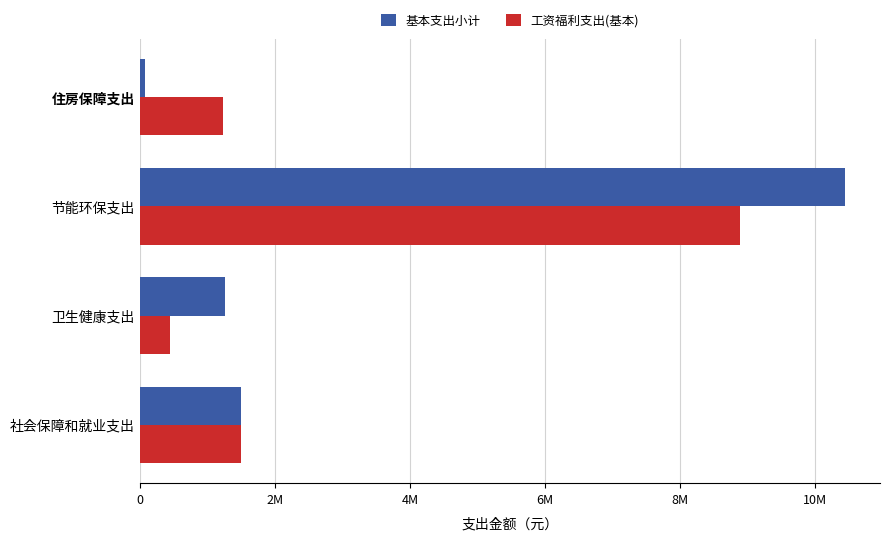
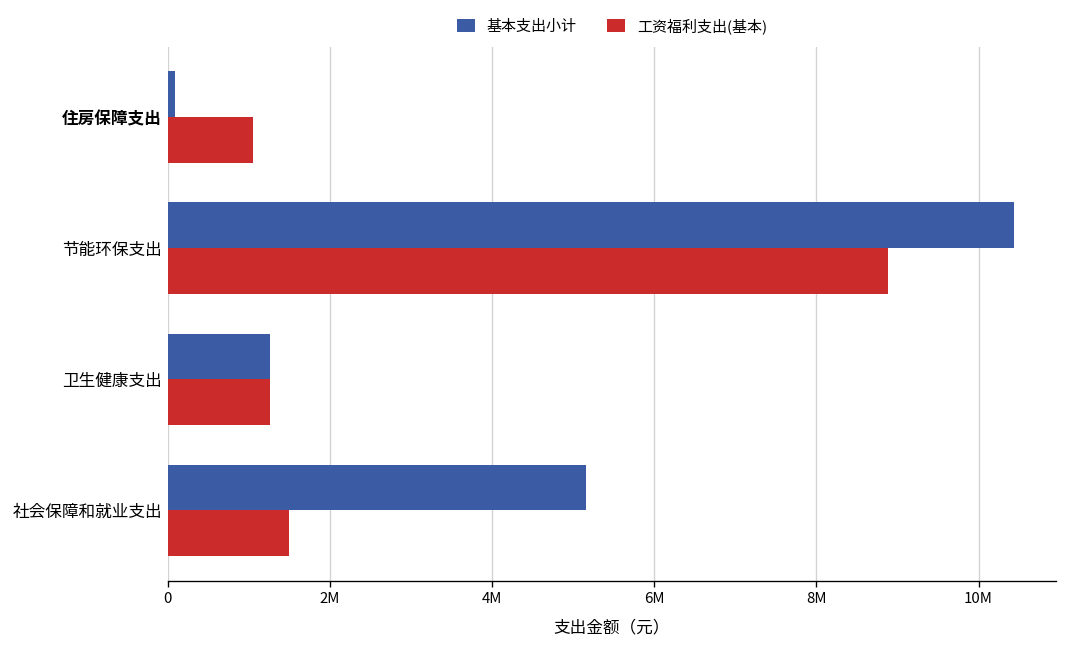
  {
    "基本支出小计": {
      "住房保障支出": 100000,
      "节能环保支出": 10400000,
      "卫生健康支出": 1300000,
-     "社会保障和就业支出": 1500000
+     "社会保障和就业支出": 5200000
    },
    "工资福利支出(基本)": {
-     "住房保障支出": 1200000,
+     "住房保障支出": 1100000,
      "节能环保支出": 8900000,
-     "卫生健康支出": 500000,
+     "卫生健康支出": 1300000,
      "社会保障和就业支出": 1500000
    }
  }
